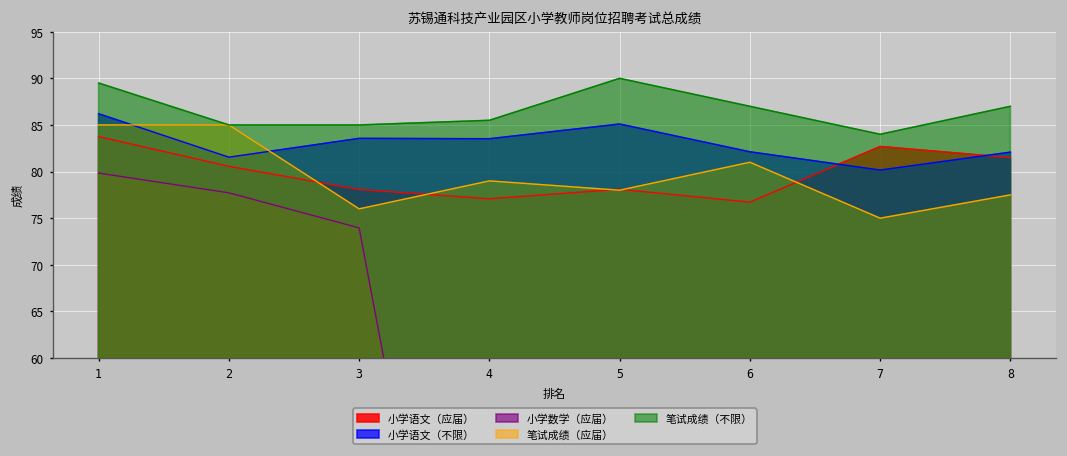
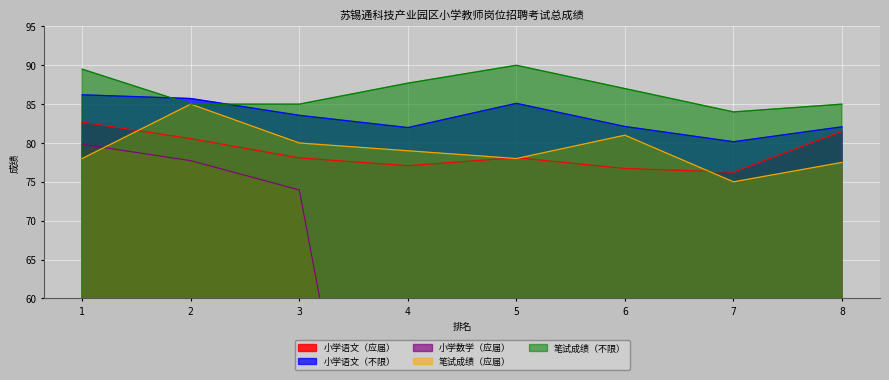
  {
    "小学语文（应届）": {
-     "1": 84,
+     "1": 83,
      "2": 81,
      "3": 78,
      "4": 77,
      "6": 77,
-     "7": 83,
+     "7": 76,
      "8": 82
    },
    "小学语文（不限）": {
      "1": 86,
-     "2": 82,
+     "2": 86,
      "3": 84,
-     "4": 84,
+     "4": 82,
      "5": 85,
      "6": 82,
      "7": 80,
      "8": 82
    },
    "小学数学（应届）": {
      "1": 80,
      "2": 78,
      "3": 74
    },
    "笔试成绩（应届）": {
-     "1": 85,
-     "3": 76,
+     "1": 78,
+     "3": 80,
      "4": 79,
      "6": 81,
      "7": 75,
      "8": 78
    },
    "笔试成绩（不限）": {
      "1": 90,
      "3": 85,
-     "4": 86,
+     "4": 88,
      "5": 90,
      "6": 87,
      "7": 84,
-     "8": 87
+     "8": 85
    }
  }
